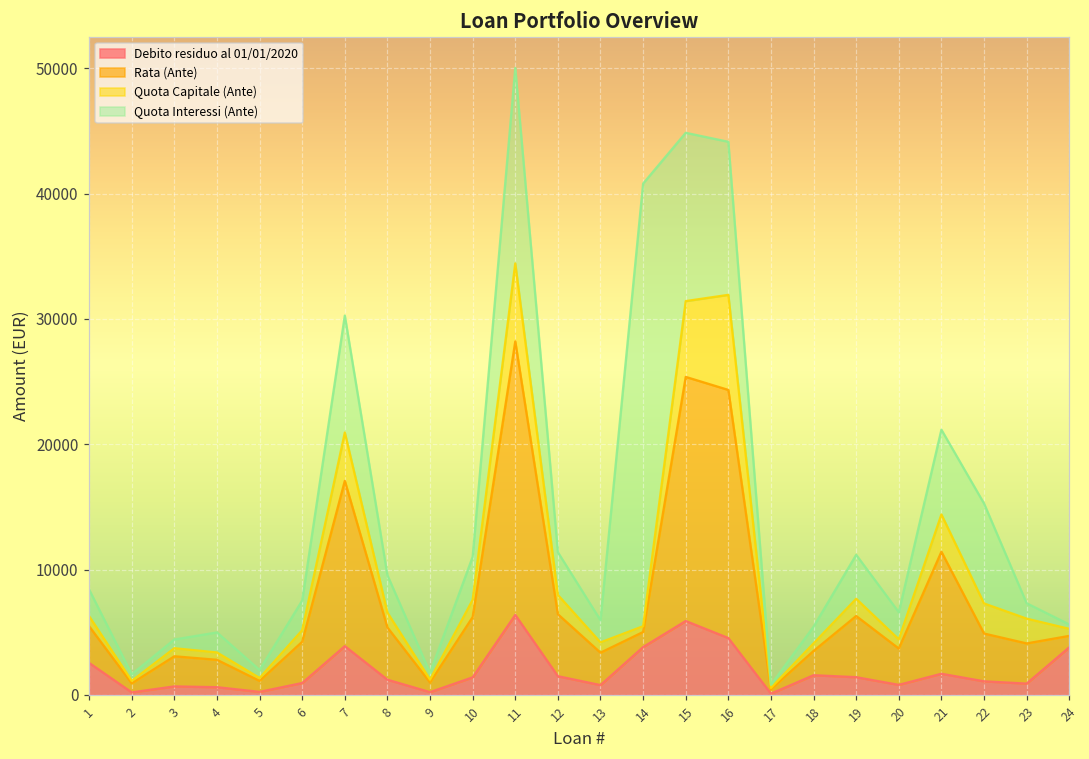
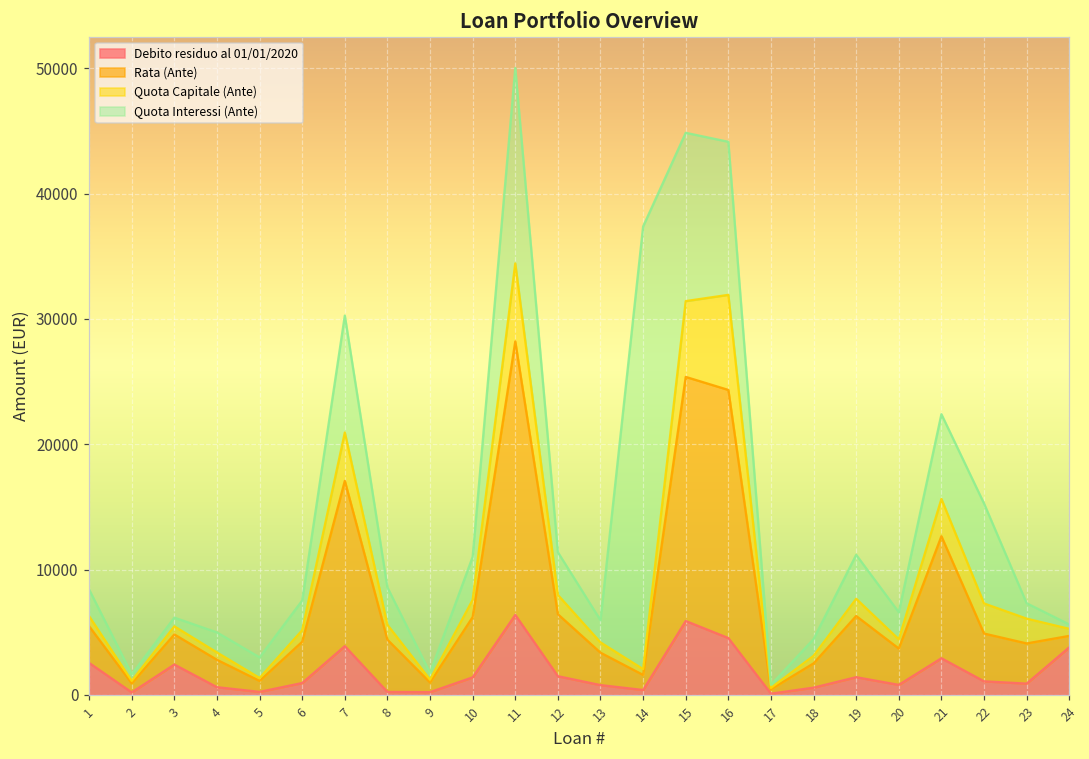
  {
    "Debito residuo al 01/01/2020": {
      "1": 2600,
      "2": 200,
-     "3": 700,
+     "3": 2400,
      "4": 600,
      "5": 200,
      "6": 1000,
      "7": 3900,
-     "8": 1200,
+     "8": 200,
      "9": 200,
      "10": 1400,
      "11": 6400,
      "12": 1500,
      "13": 800,
-     "14": 3800,
+     "14": 400,
      "15": 5900,
      "16": 4500,
      "17": 100,
-     "18": 1600,
+     "18": 600,
      "19": 1400,
      "20": 800,
-     "21": 1700,
+     "21": 2900,
      "22": 1100,
      "23": 900,
      "24": 3800
    },
    "Quota Interessi (Ante)": {
      "1": 2100,
      "2": 500,
      "3": 700,
      "4": 1600,
-     "5": 600,
+     "5": 1600,
      "6": 2400,
      "7": 9300,
      "8": 3000,
      "9": 500,
      "10": 3400,
      "11": 15600,
      "12": 3400,
      "13": 1800,
      "14": 35300,
      "15": 13400,
      "16": 12200,
      "17": 200,
      "18": 1300,
      "19": 3500,
      "20": 2200,
      "21": 6800,
      "22": 8000,
      "23": 1200,
      "24": 300
    }
  }
